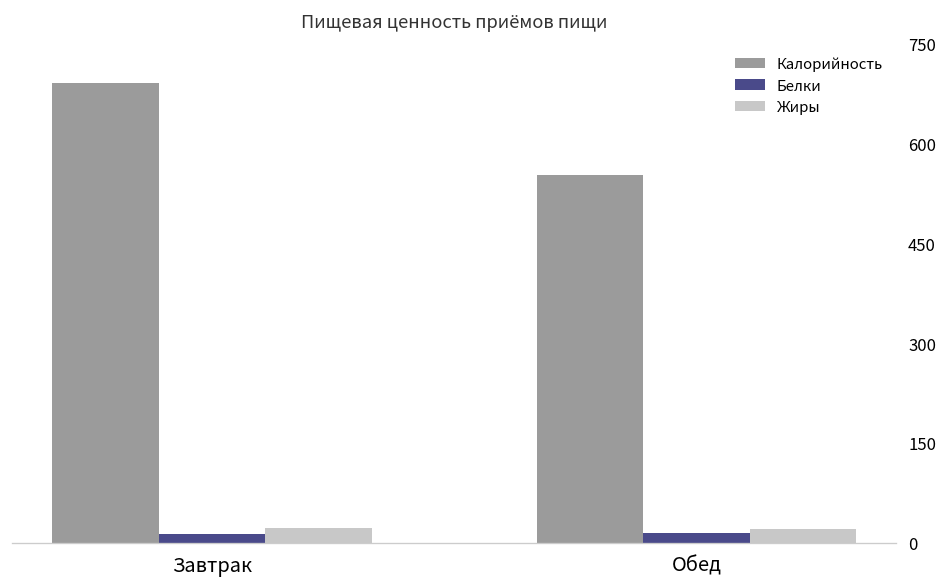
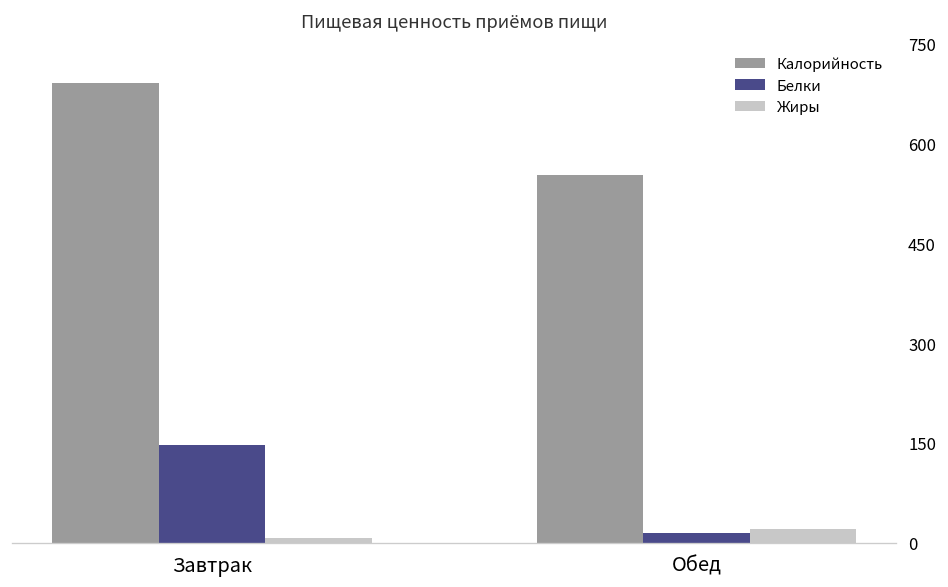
  {
    "Калорийность": {
      "Завтрак": 690,
      "Обед": 550
    },
    "Белки": {
-     "Завтрак": 10,
+     "Завтрак": 150,
      "Обед": 10
    },
    "Жиры": {
-     "Завтрак": 20,
+     "Завтрак": 10,
      "Обед": 20
    }
  }
